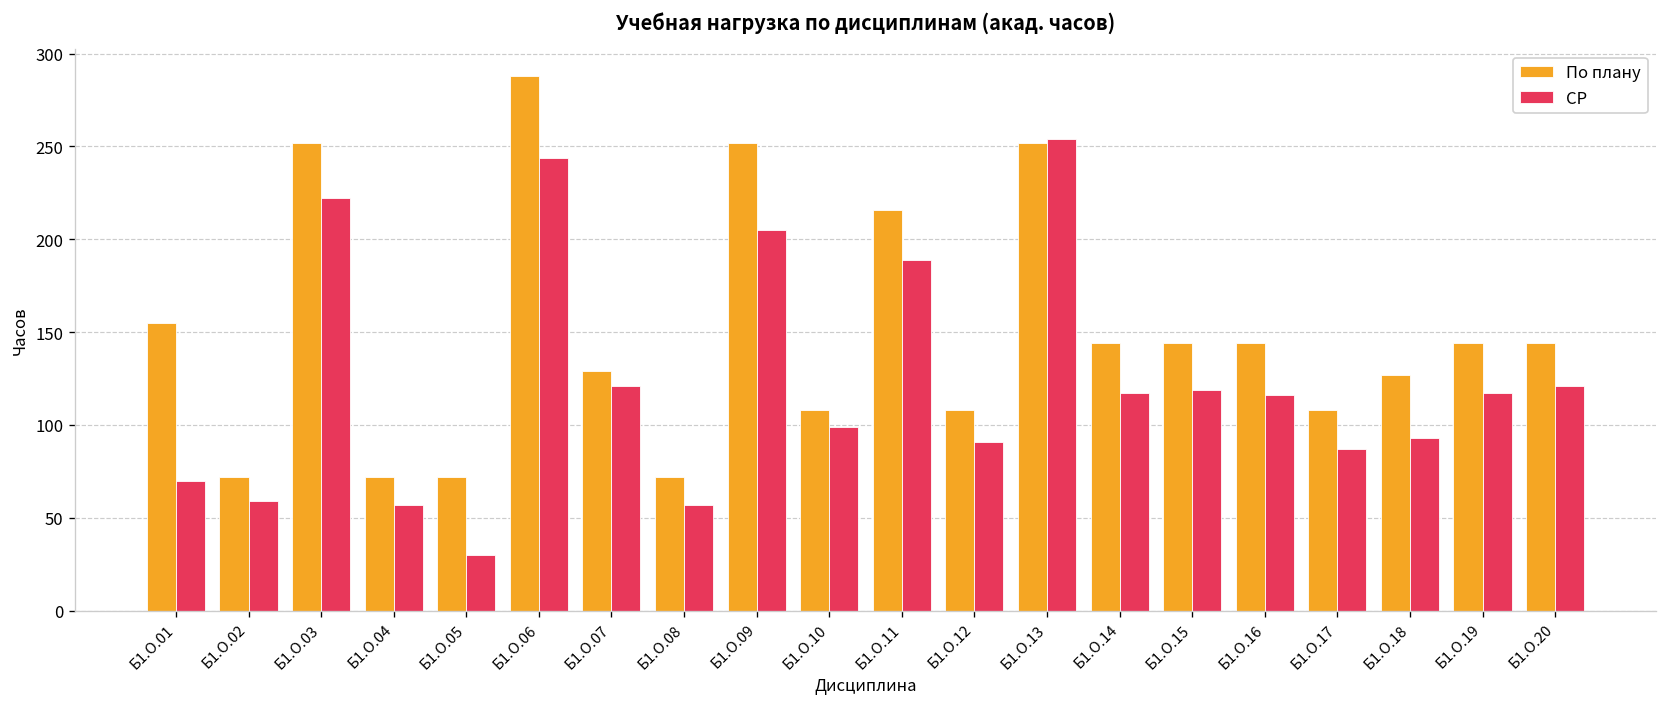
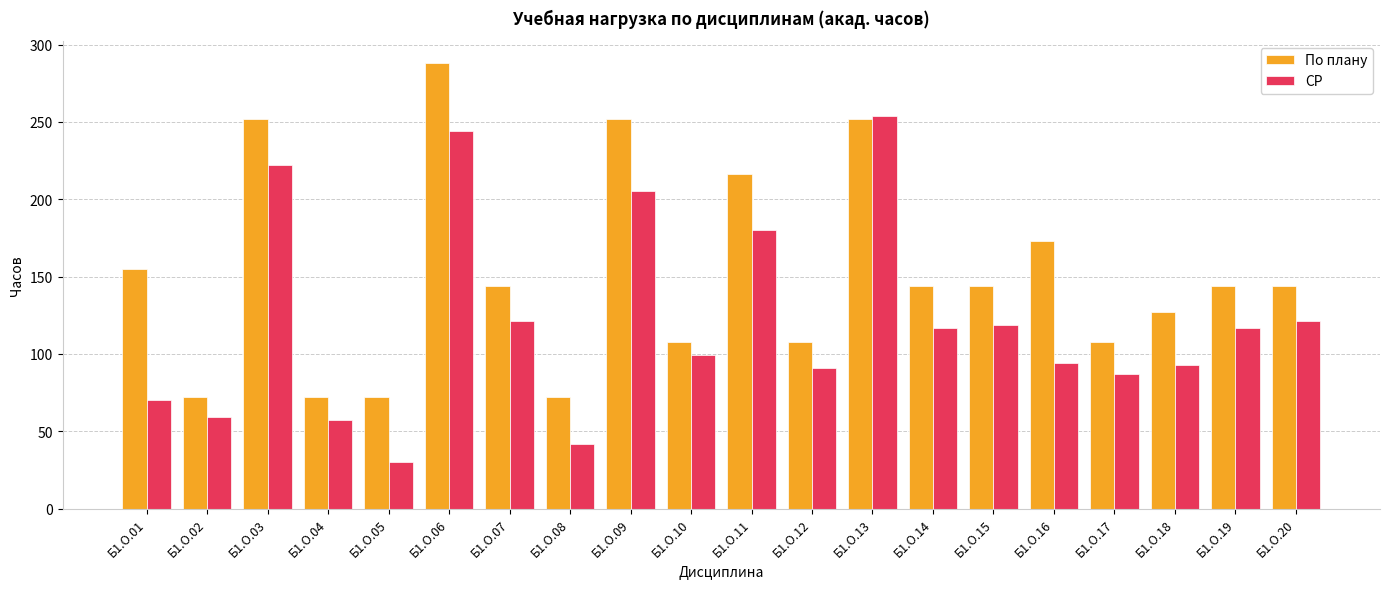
  {
    "По плану": {
      "Б1.О.01": 155,
      "Б1.О.02": 72,
      "Б1.О.03": 252,
      "Б1.О.04": 72,
      "Б1.О.05": 72,
      "Б1.О.06": 288,
-     "Б1.О.07": 129,
+     "Б1.О.07": 144,
      "Б1.О.08": 72,
      "Б1.О.09": 252,
      "Б1.О.10": 108,
      "Б1.О.11": 216,
      "Б1.О.12": 108,
      "Б1.О.13": 252,
      "Б1.О.14": 144,
      "Б1.О.15": 144,
-     "Б1.О.16": 144,
+     "Б1.О.16": 173,
      "Б1.О.17": 108,
      "Б1.О.18": 127,
      "Б1.О.19": 144,
      "Б1.О.20": 144
    },
    "СР": {
      "Б1.О.01": 70,
      "Б1.О.02": 59,
      "Б1.О.03": 222,
      "Б1.О.04": 57,
      "Б1.О.05": 30,
      "Б1.О.06": 244,
      "Б1.О.07": 121,
-     "Б1.О.08": 57,
+     "Б1.О.08": 42,
      "Б1.О.09": 205,
      "Б1.О.10": 99,
-     "Б1.О.11": 189,
+     "Б1.О.11": 180,
      "Б1.О.12": 91,
      "Б1.О.13": 254,
      "Б1.О.14": 117,
      "Б1.О.15": 119,
-     "Б1.О.16": 116,
+     "Б1.О.16": 94,
      "Б1.О.17": 87,
      "Б1.О.18": 93,
      "Б1.О.19": 117,
      "Б1.О.20": 121
    }
  }
